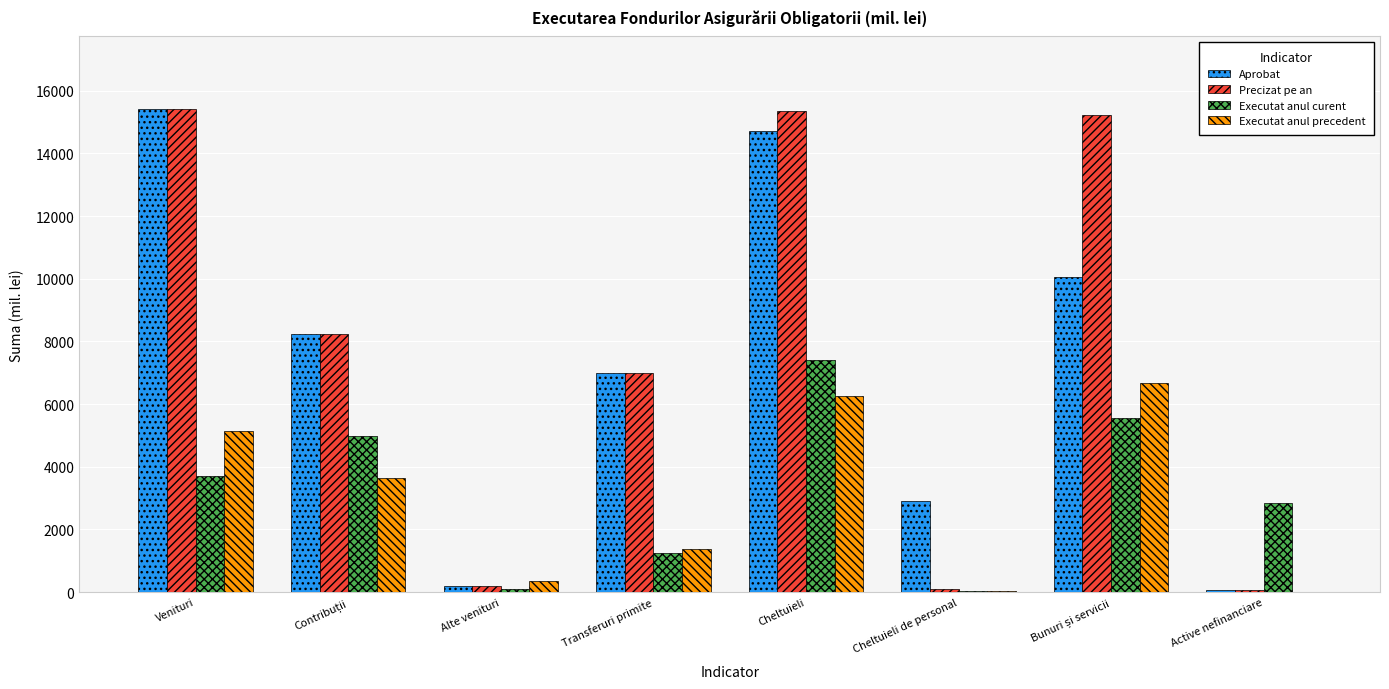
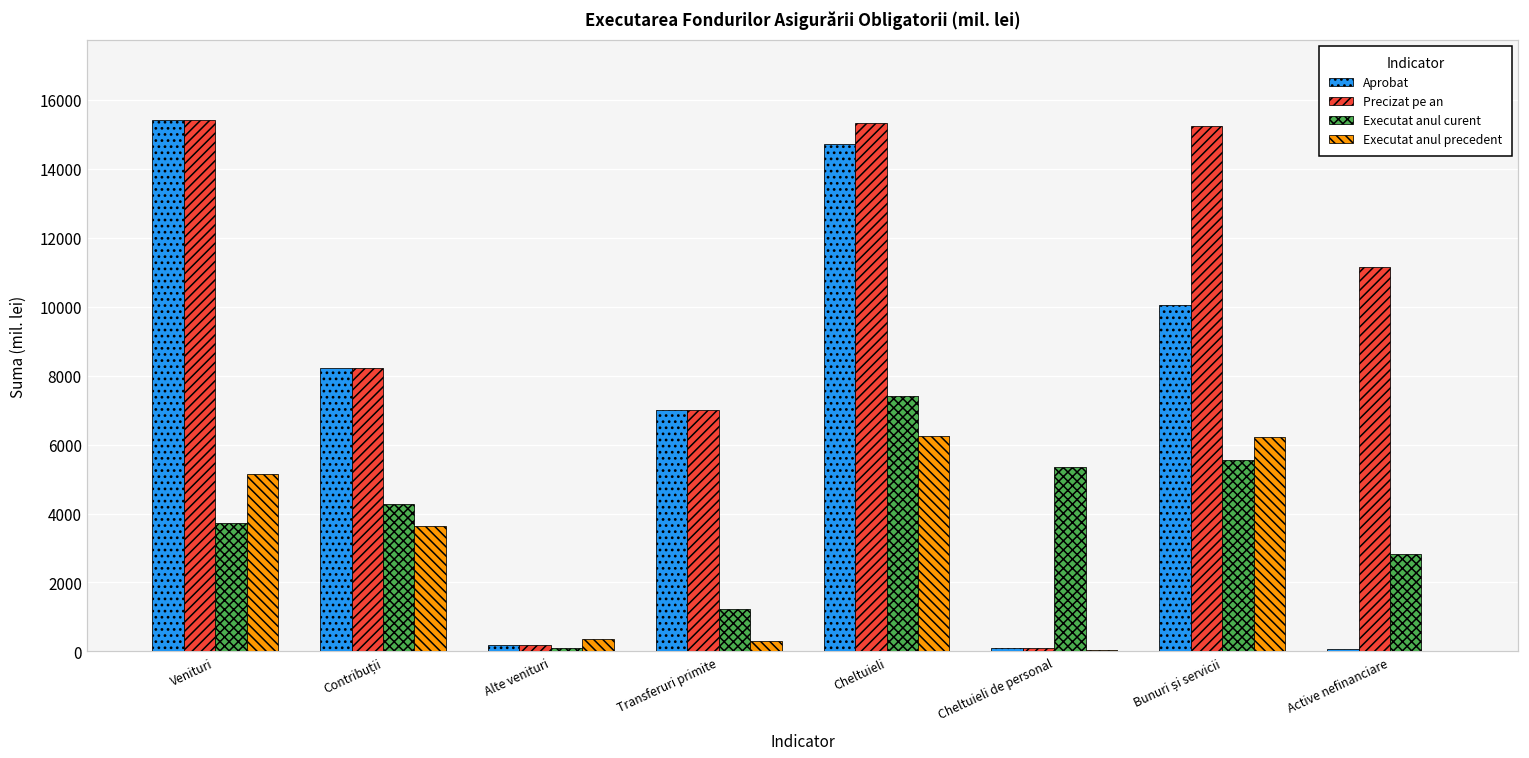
  {
    "Aprobat": {
      "Venituri": 15400,
      "Contribuții": 8200,
      "Alte venituri": 200,
      "Transferuri primite": 7000,
      "Cheltuieli": 14700,
-     "Cheltuieli de personal": 2900,
+     "Cheltuieli de personal": 100,
      "Bunuri și servicii": 10000
    },
    "Precizat pe an": {
      "Venituri": 15400,
      "Contribuții": 8200,
      "Alte venituri": 200,
      "Transferuri primite": 7000,
      "Cheltuieli": 15300,
      "Cheltuieli de personal": 100,
      "Bunuri și servicii": 15200,
-     "Active nefinanciare": 100
+     "Active nefinanciare": 11100
    },
    "Executat anul curent": {
      "Venituri": 3700,
-     "Contribuții": 5000,
+     "Contribuții": 4300,
      "Alte venituri": 100,
      "Transferuri primite": 1200,
      "Cheltuieli": 7400,
-     "Cheltuieli de personal": 0,
+     "Cheltuieli de personal": 5400,
      "Bunuri și servicii": 5500,
      "Active nefinanciare": 2800
    },
    "Executat anul precedent": {
      "Venituri": 5100,
      "Contribuții": 3700,
      "Alte venituri": 400,
-     "Transferuri primite": 1400,
+     "Transferuri primite": 300,
      "Cheltuieli": 6300,
-     "Bunuri și servicii": 6700
+     "Bunuri și servicii": 6200
    }
  }
